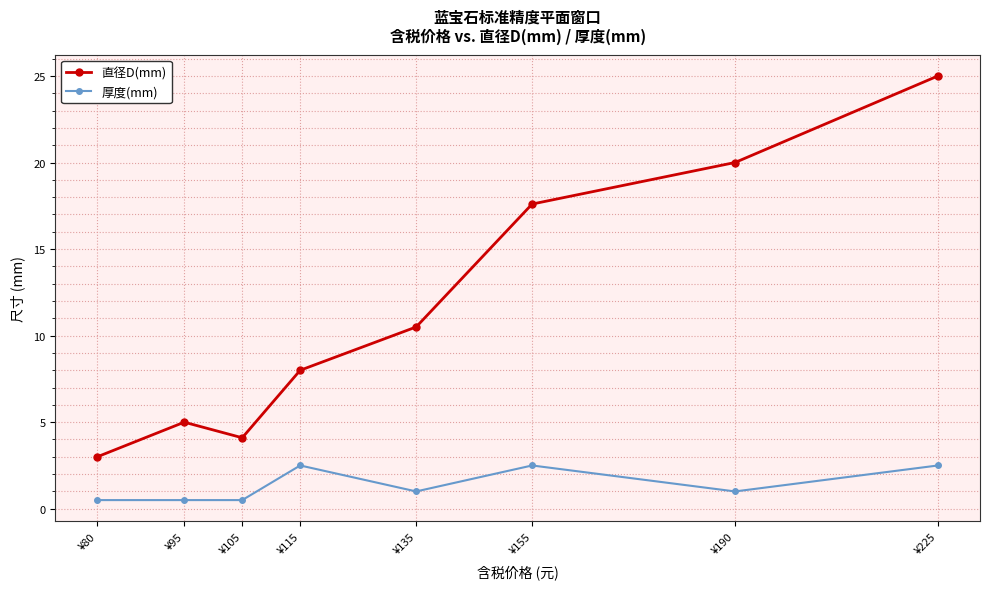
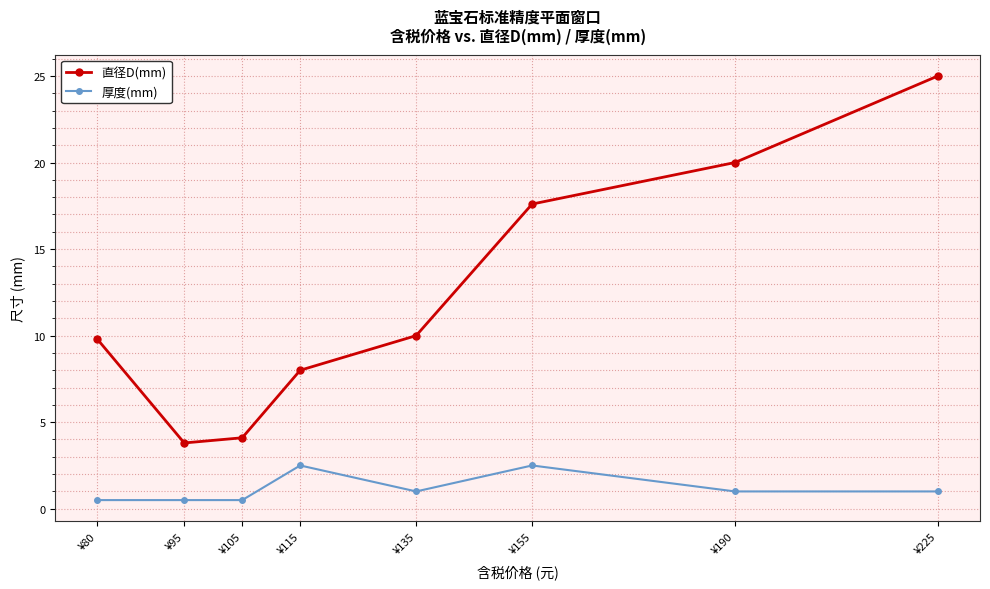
  {
    "直径D(mm)": {
-     "¥80": 3.0,
-     "¥95": 5.0,
+     "¥80": 9.8,
+     "¥95": 3.8,
      "¥105": 4.1,
      "¥115": 8.0,
-     "¥135": 10.5,
+     "¥135": 10.0,
      "¥155": 17.6,
      "¥190": 20.0,
      "¥225": 25.0
    },
    "厚度(mm)": {
      "¥80": 0.5,
      "¥95": 0.5,
      "¥105": 0.5,
      "¥115": 2.5,
      "¥135": 1.0,
      "¥155": 2.5,
      "¥190": 1.0,
-     "¥225": 2.5
+     "¥225": 1.0
    }
  }
